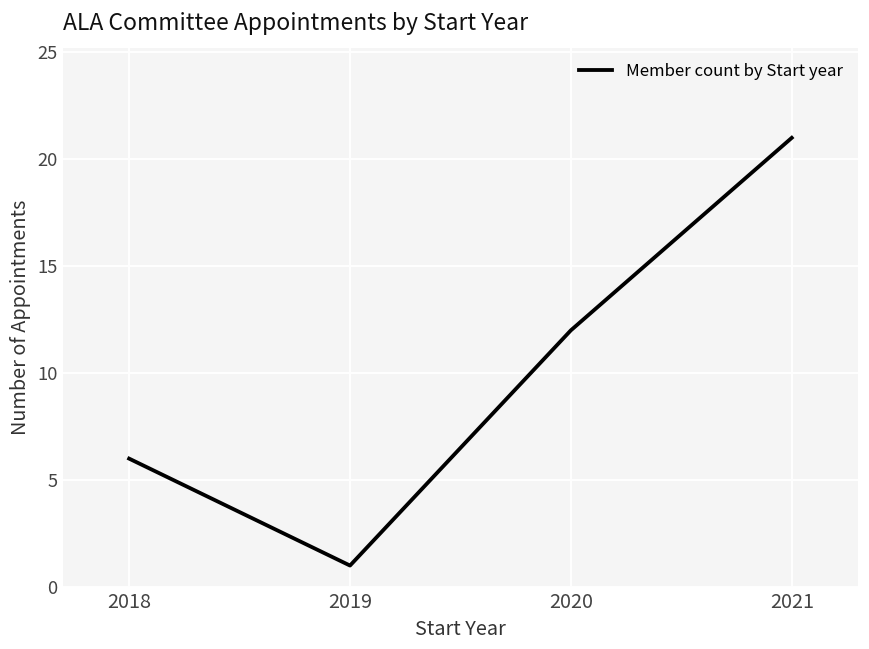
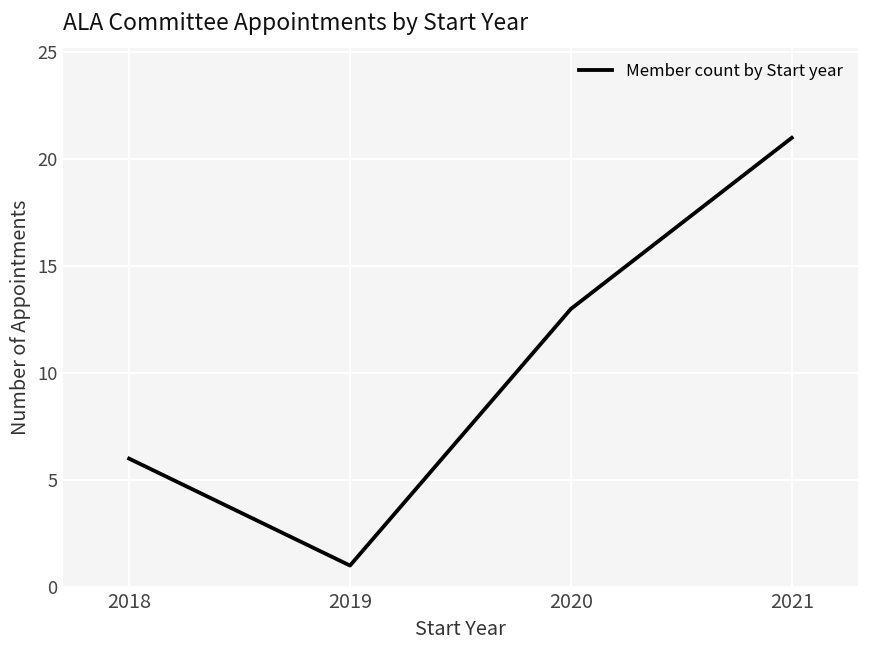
  {
    "2018": 6,
    "2019": 1,
-   "2020": 12,
+   "2020": 13,
    "2021": 21
  }
